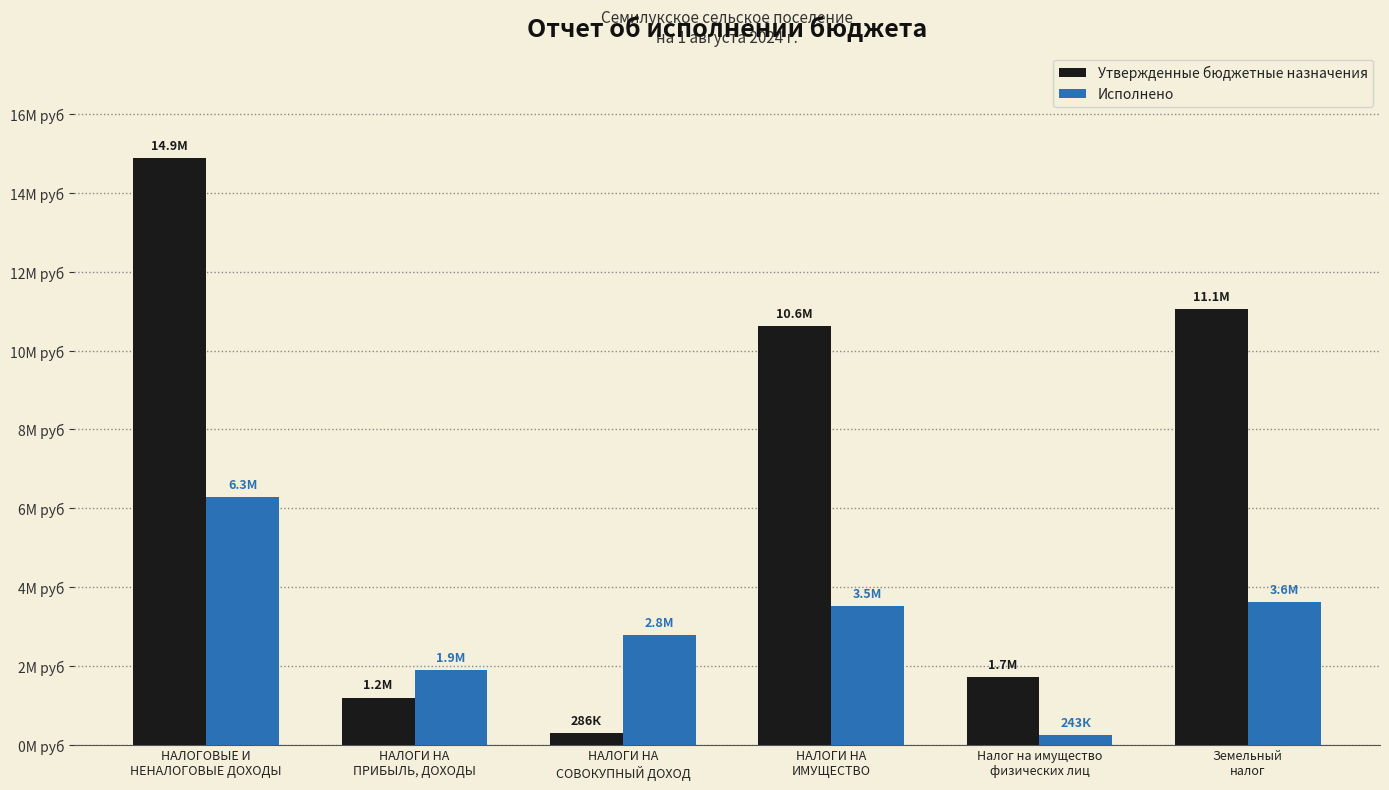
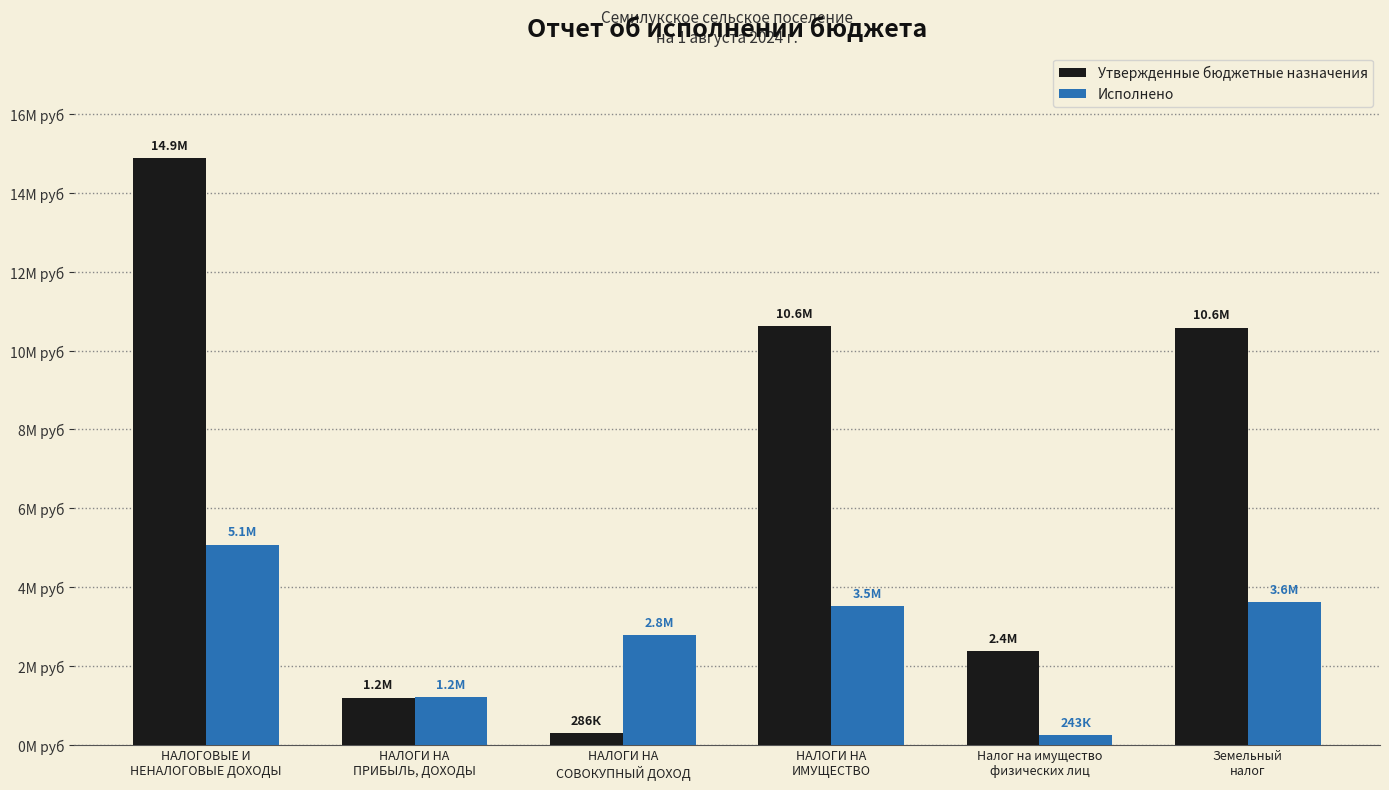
  {
    "Утвержденные бюджетные назначения": {
-     "Налог на имущество физических лиц": "1.7М",
-     "Земельный налог": "11.1М"
+     "Налог на имущество физических лиц": "2.4М",
+     "Земельный налог": "10.6М"
    },
    "Исполнено": {
-     "НАЛОГОВЫЕ И НЕНАЛОГОВЫЕ ДОХОДЫ": "6.3М",
-     "НАЛОГИ НА ПРИБЫЛЬ, ДОХОДЫ": "1.9М"
+     "НАЛОГОВЫЕ И НЕНАЛОГОВЫЕ ДОХОДЫ": "5.1М",
+     "НАЛОГИ НА ПРИБЫЛЬ, ДОХОДЫ": "1.2М"
    }
  }
